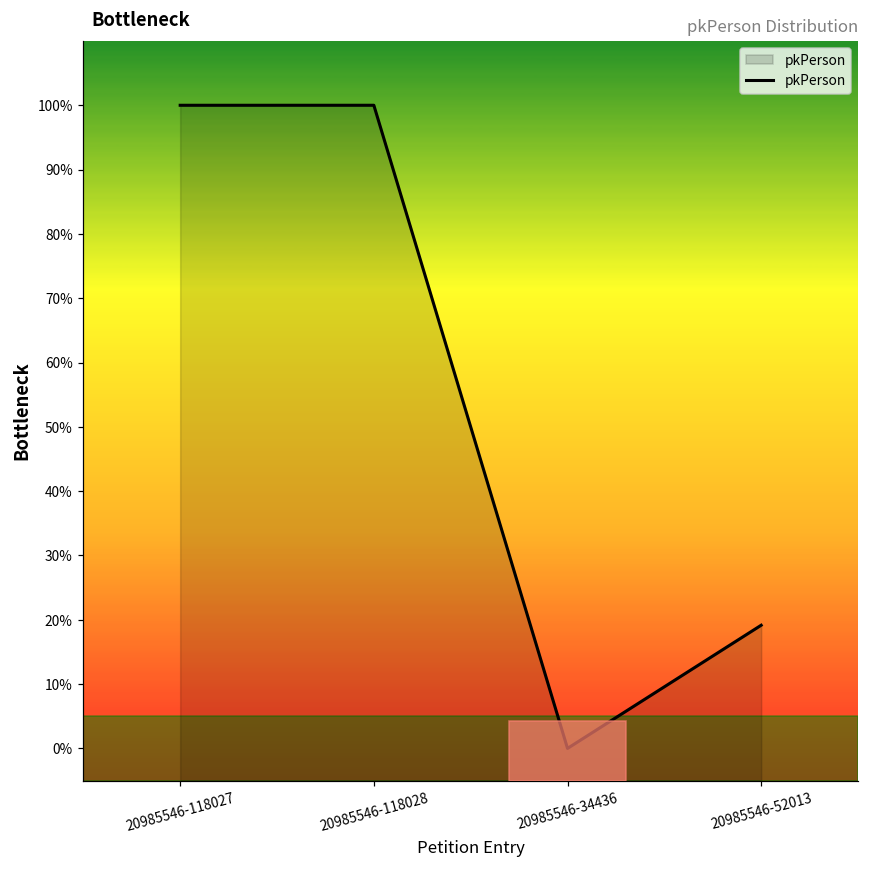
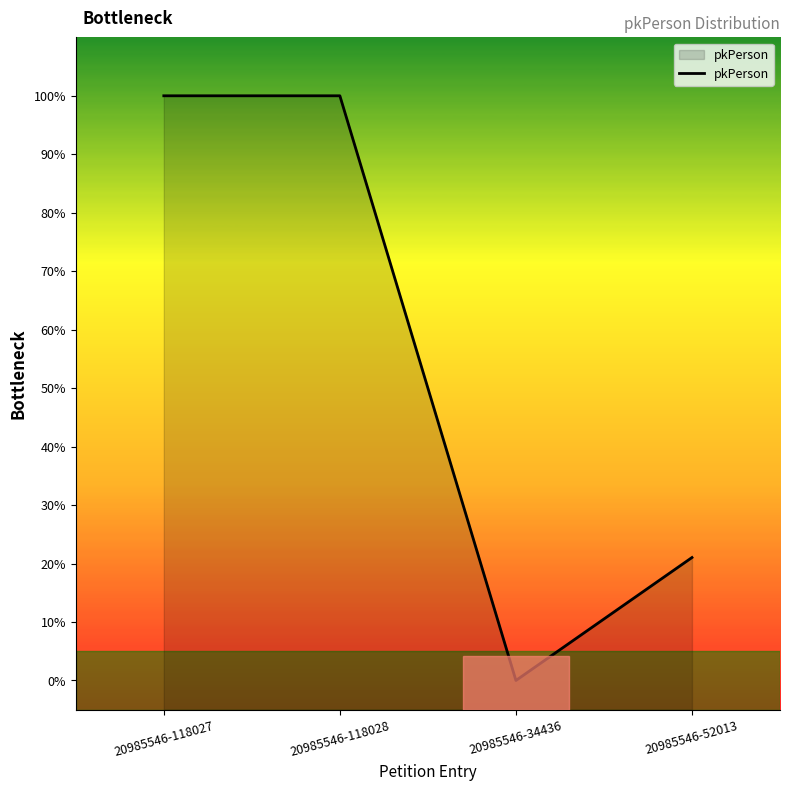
  {
    "20985546-118027": "100%",
    "20985546-118028": "100%",
-   "20985546-52013": "19%"
+   "20985546-52013": "21%"
  }
